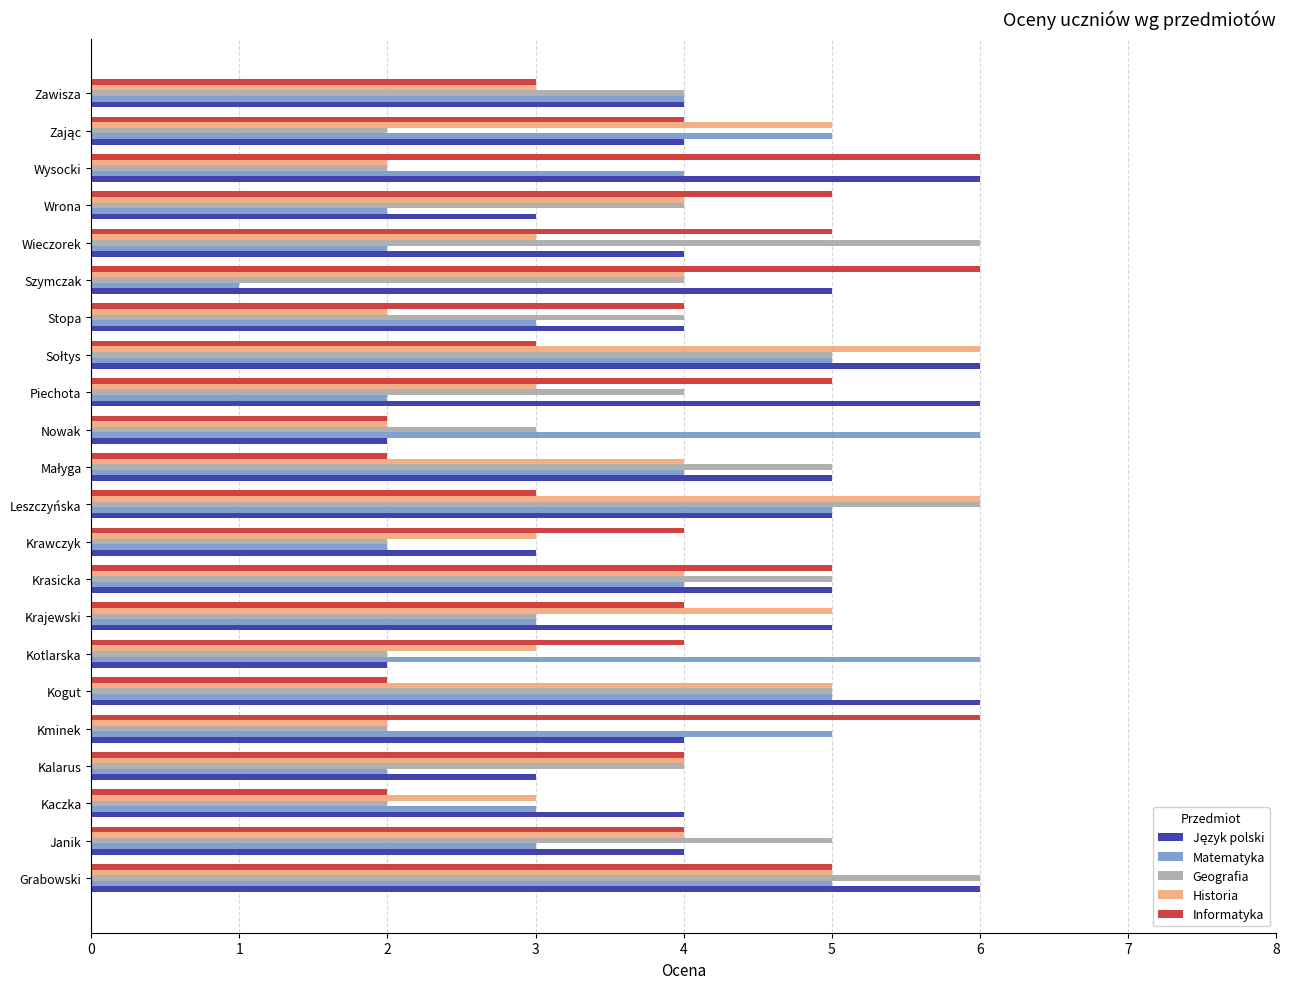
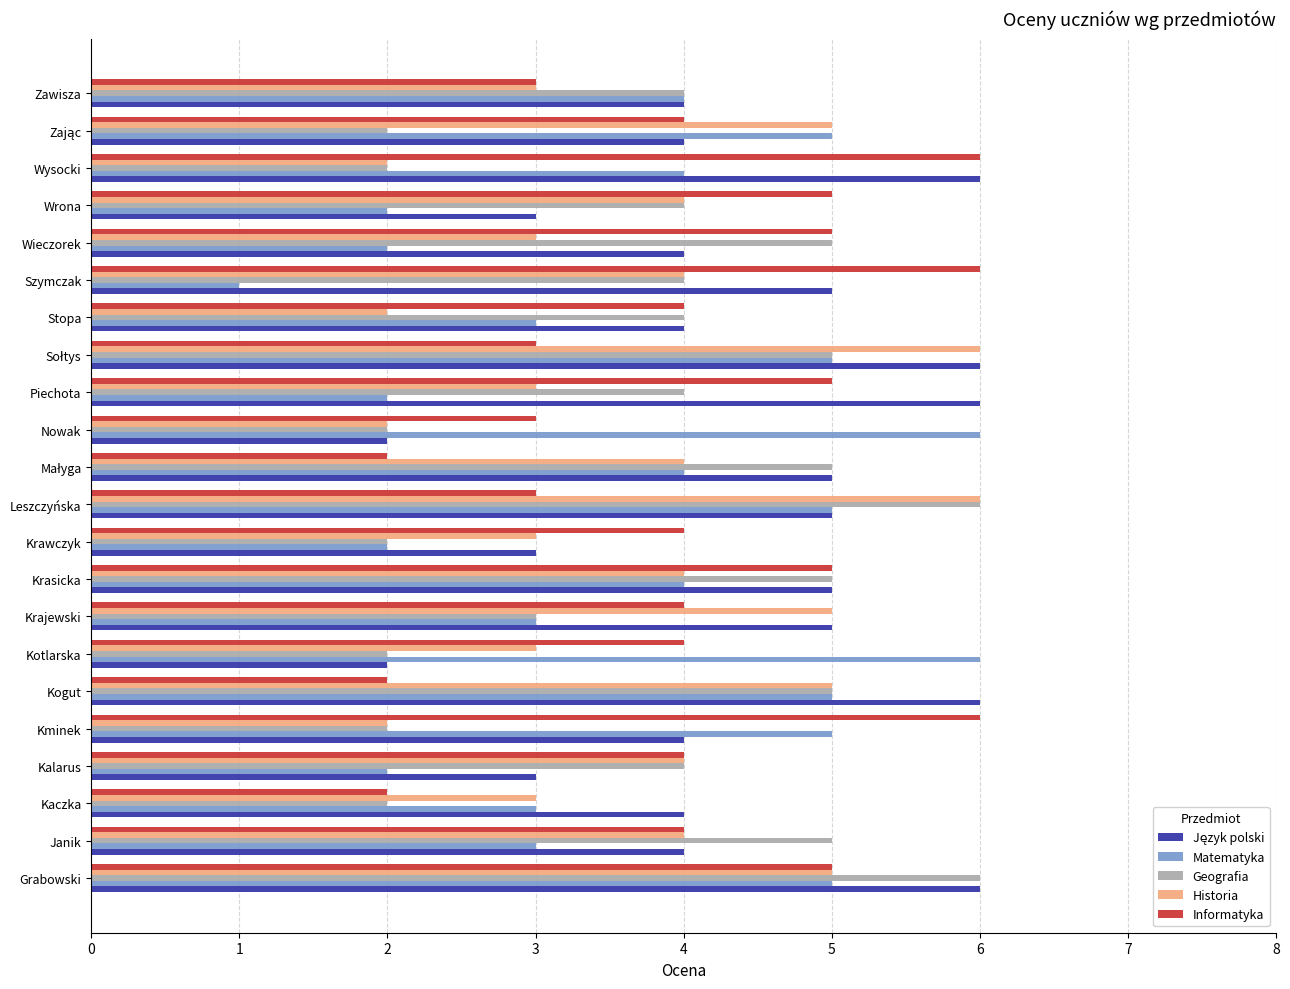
  {
    "Język polski": {
      "Zawisza": 4,
      "Zając": 4,
      "Wysocki": 6,
      "Wrona": 3,
      "Wieczorek": 4,
      "Szymczak": 5,
      "Stopa": 4,
      "Sołtys": 6,
      "Piechota": 6,
      "Nowak": 2,
      "Małyga": 5,
      "Leszczyńska": 5,
      "Krawczyk": 3,
      "Krasicka": 5,
      "Krajewski": 5,
      "Kotlarska": 2,
      "Kogut": 6,
      "Kminek": 4,
      "Kalarus": 3,
      "Kaczka": 4,
      "Janik": 4,
      "Grabowski": 6
    },
    "Matematyka": {
      "Zawisza": 4,
      "Zając": 5,
      "Wysocki": 4,
      "Wrona": 2,
      "Wieczorek": 2,
      "Szymczak": 1,
      "Stopa": 3,
      "Sołtys": 5,
      "Piechota": 2,
      "Nowak": 6,
      "Małyga": 4,
      "Leszczyńska": 5,
      "Krawczyk": 2,
      "Krasicka": 4,
      "Krajewski": 3,
      "Kotlarska": 6,
      "Kogut": 5,
      "Kminek": 5,
      "Kalarus": 2,
      "Kaczka": 3,
      "Janik": 3,
      "Grabowski": 5
    },
    "Geografia": {
      "Zawisza": 4,
      "Zając": 2,
      "Wysocki": 2,
      "Wrona": 4,
-     "Wieczorek": 6,
+     "Wieczorek": 5,
      "Szymczak": 4,
      "Stopa": 4,
      "Sołtys": 5,
      "Piechota": 4,
-     "Nowak": 3,
+     "Nowak": 2,
      "Małyga": 5,
      "Leszczyńska": 6,
      "Krawczyk": 2,
      "Krasicka": 5,
      "Krajewski": 3,
      "Kotlarska": 2,
      "Kogut": 5,
      "Kminek": 2,
      "Kalarus": 4,
      "Kaczka": 2,
      "Janik": 5,
      "Grabowski": 6
    },
    "Historia": {
      "Zawisza": 3,
      "Zając": 5,
      "Wysocki": 2,
      "Wrona": 4,
      "Wieczorek": 3,
      "Szymczak": 4,
      "Stopa": 2,
      "Sołtys": 6,
      "Piechota": 3,
      "Nowak": 2,
      "Małyga": 4,
      "Leszczyńska": 6,
      "Krawczyk": 3,
      "Krasicka": 4,
      "Krajewski": 5,
      "Kotlarska": 3,
      "Kogut": 5,
      "Kminek": 2,
      "Kalarus": 4,
      "Kaczka": 3,
      "Janik": 4,
      "Grabowski": 5
    },
    "Informatyka": {
      "Zawisza": 3,
      "Zając": 4,
      "Wysocki": 6,
      "Wrona": 5,
      "Wieczorek": 5,
      "Szymczak": 6,
      "Stopa": 4,
      "Sołtys": 3,
      "Piechota": 5,
-     "Nowak": 2,
+     "Nowak": 3,
      "Małyga": 2,
      "Leszczyńska": 3,
      "Krawczyk": 4,
      "Krasicka": 5,
      "Krajewski": 4,
      "Kotlarska": 4,
      "Kogut": 2,
      "Kminek": 6,
      "Kalarus": 4,
      "Kaczka": 2,
      "Janik": 4,
      "Grabowski": 5
    }
  }
